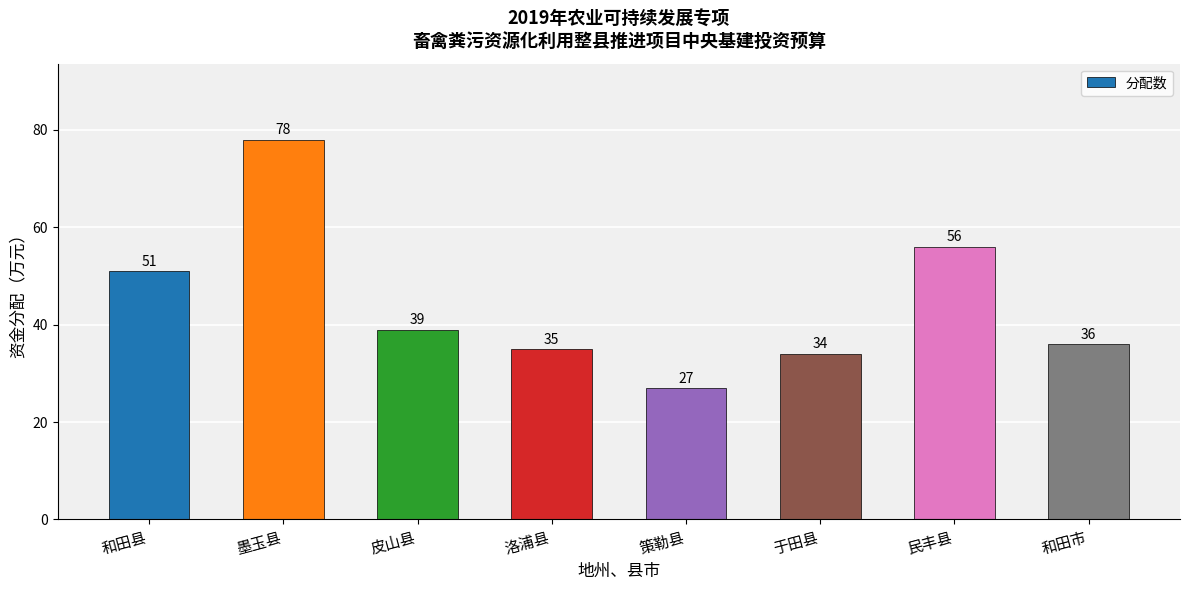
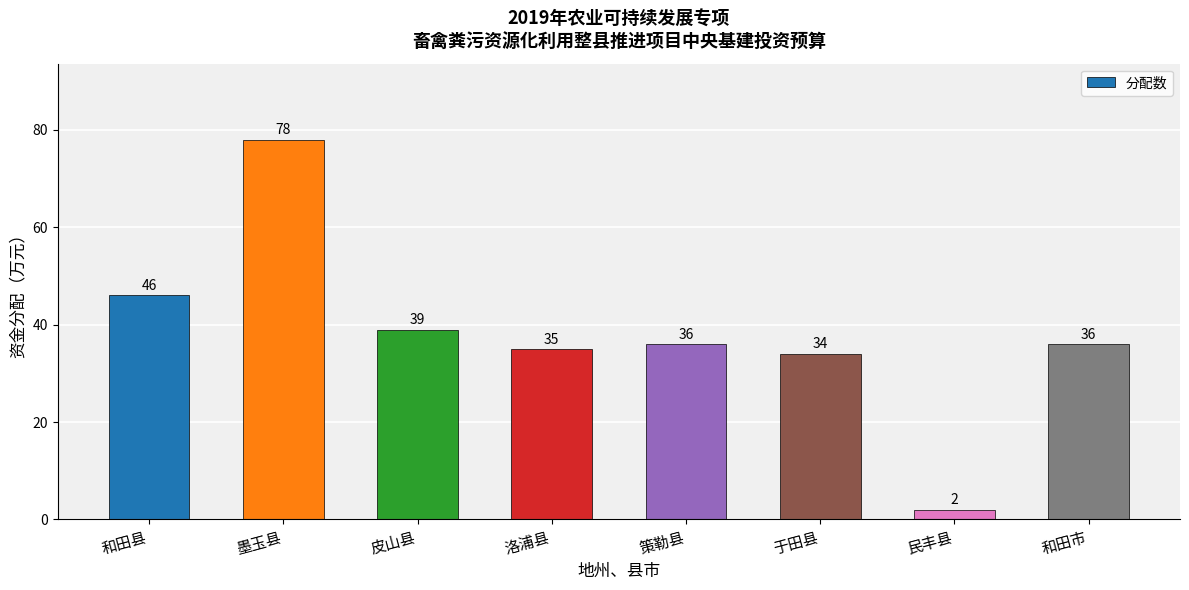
  {
-   "和田县": 51,
+   "和田县": 46,
    "墨玉县": 78,
    "皮山县": 39,
    "洛浦县": 35,
-   "策勒县": 27,
+   "策勒县": 36,
    "于田县": 34,
-   "民丰县": 56,
+   "民丰县": 2,
    "和田市": 36
  }
